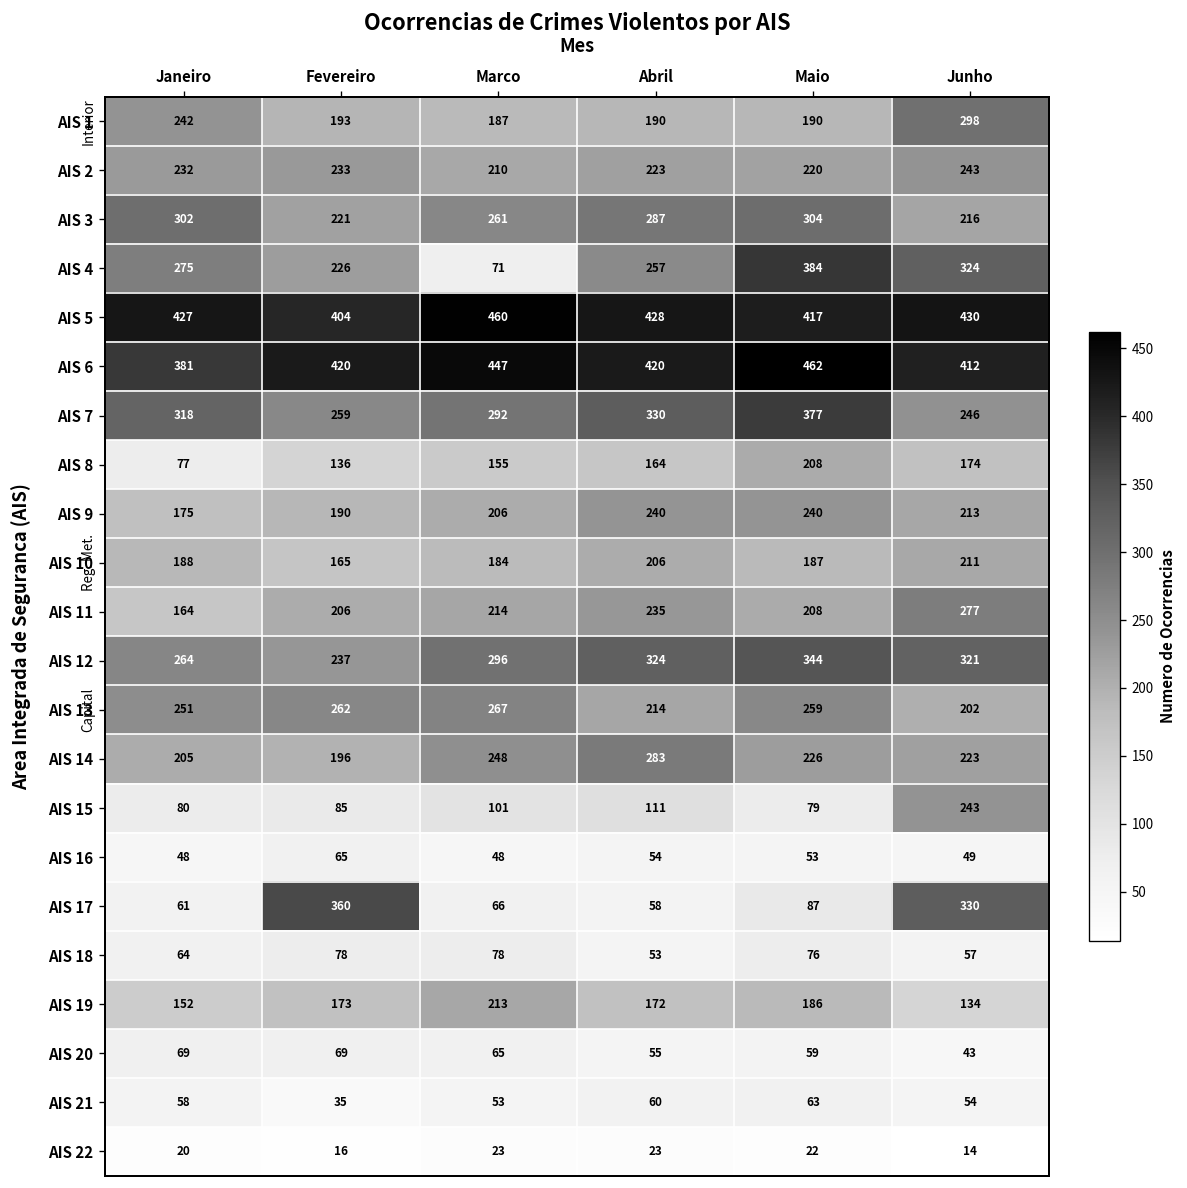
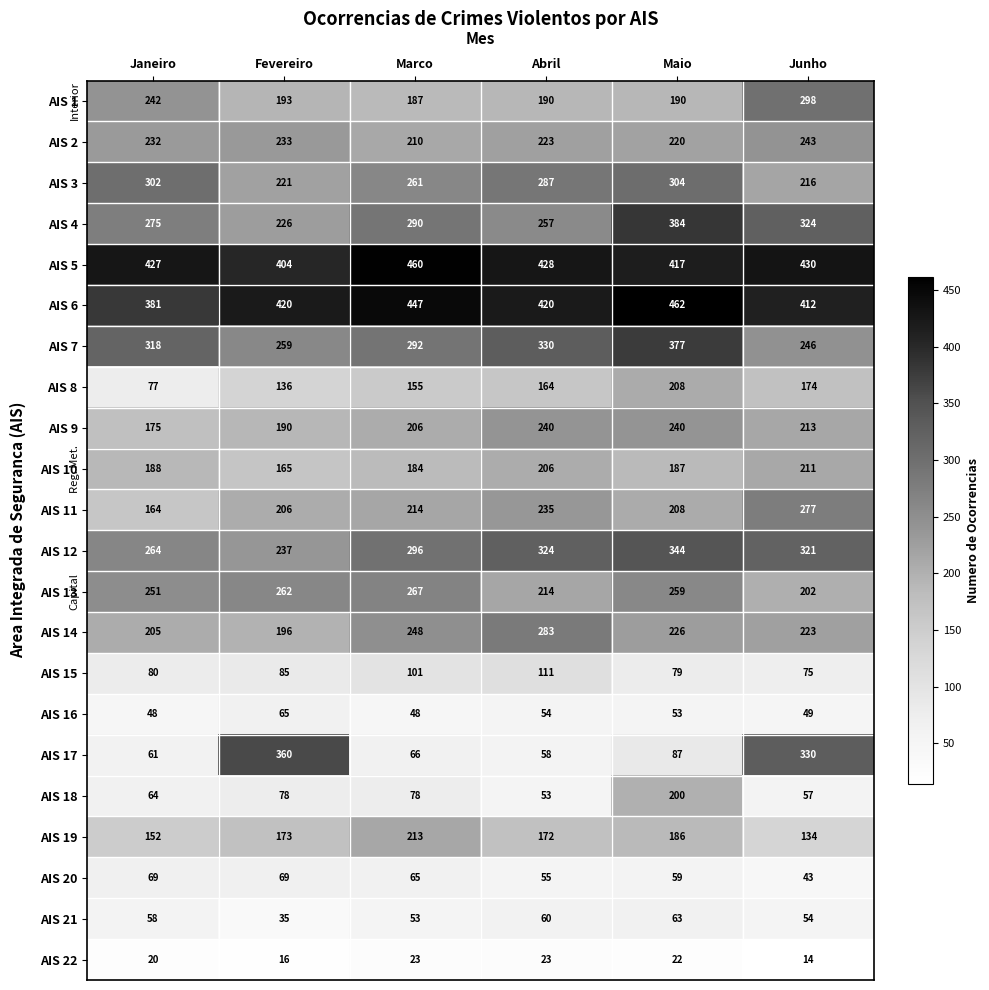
  {
    "AIS 1": {
      "Janeiro": 242,
      "Fevereiro": 193,
      "Marco": 187,
      "Abril": 190,
      "Maio": 190,
      "Junho": 298
    },
    "AIS 2": {
      "Janeiro": 232,
      "Fevereiro": 233,
      "Marco": 210,
      "Abril": 223,
      "Maio": 220,
      "Junho": 243
    },
    "AIS 3": {
      "Janeiro": 302,
      "Fevereiro": 221,
      "Marco": 261,
      "Abril": 287,
      "Maio": 304,
      "Junho": 216
    },
    "AIS 4": {
      "Janeiro": 275,
      "Fevereiro": 226,
-     "Marco": 71,
+     "Marco": 290,
      "Abril": 257,
      "Maio": 384,
      "Junho": 324
    },
    "AIS 5": {
      "Janeiro": 427,
      "Fevereiro": 404,
      "Marco": 460,
      "Abril": 428,
      "Maio": 417,
      "Junho": 430
    },
    "AIS 6": {
      "Janeiro": 381,
      "Fevereiro": 420,
      "Marco": 447,
      "Abril": 420,
      "Maio": 462,
      "Junho": 412
    },
    "AIS 7": {
      "Janeiro": 318,
      "Fevereiro": 259,
      "Marco": 292,
      "Abril": 330,
      "Maio": 377,
      "Junho": 246
    },
    "AIS 8": {
      "Janeiro": 77,
      "Fevereiro": 136,
      "Marco": 155,
      "Abril": 164,
      "Maio": 208,
      "Junho": 174
    },
    "AIS 9": {
      "Janeiro": 175,
      "Fevereiro": 190,
      "Marco": 206,
      "Abril": 240,
      "Maio": 240,
      "Junho": 213
    },
    "AIS 10": {
      "Janeiro": 188,
      "Fevereiro": 165,
      "Marco": 184,
      "Abril": 206,
      "Maio": 187,
      "Junho": 211
    },
    "AIS 11": {
      "Janeiro": 164,
      "Fevereiro": 206,
      "Marco": 214,
      "Abril": 235,
      "Maio": 208,
      "Junho": 277
    },
    "AIS 12": {
      "Janeiro": 264,
      "Fevereiro": 237,
      "Marco": 296,
      "Abril": 324,
      "Maio": 344,
      "Junho": 321
    },
    "AIS 13": {
      "Janeiro": 251,
      "Fevereiro": 262,
      "Marco": 267,
      "Abril": 214,
      "Maio": 259,
      "Junho": 202
    },
    "AIS 14": {
      "Janeiro": 205,
      "Fevereiro": 196,
      "Marco": 248,
      "Abril": 283,
      "Maio": 226,
      "Junho": 223
    },
    "AIS 15": {
      "Janeiro": 80,
      "Fevereiro": 85,
      "Marco": 101,
      "Abril": 111,
      "Maio": 79,
-     "Junho": 243
+     "Junho": 75
    },
    "AIS 16": {
      "Janeiro": 48,
      "Fevereiro": 65,
      "Marco": 48,
      "Abril": 54,
      "Maio": 53,
      "Junho": 49
    },
    "AIS 17": {
      "Janeiro": 61,
      "Fevereiro": 360,
      "Marco": 66,
      "Abril": 58,
      "Maio": 87,
      "Junho": 330
    },
    "AIS 18": {
      "Janeiro": 64,
      "Fevereiro": 78,
      "Marco": 78,
      "Abril": 53,
-     "Maio": 76,
+     "Maio": 200,
      "Junho": 57
    },
    "AIS 19": {
      "Janeiro": 152,
      "Fevereiro": 173,
      "Marco": 213,
      "Abril": 172,
      "Maio": 186,
      "Junho": 134
    },
    "AIS 20": {
      "Janeiro": 69,
      "Fevereiro": 69,
      "Marco": 65,
      "Abril": 55,
      "Maio": 59,
      "Junho": 43
    },
    "AIS 21": {
      "Janeiro": 58,
      "Fevereiro": 35,
      "Marco": 53,
      "Abril": 60,
      "Maio": 63,
      "Junho": 54
    },
    "AIS 22": {
      "Janeiro": 20,
      "Fevereiro": 16,
      "Marco": 23,
      "Abril": 23,
      "Maio": 22,
      "Junho": 14
    }
  }
